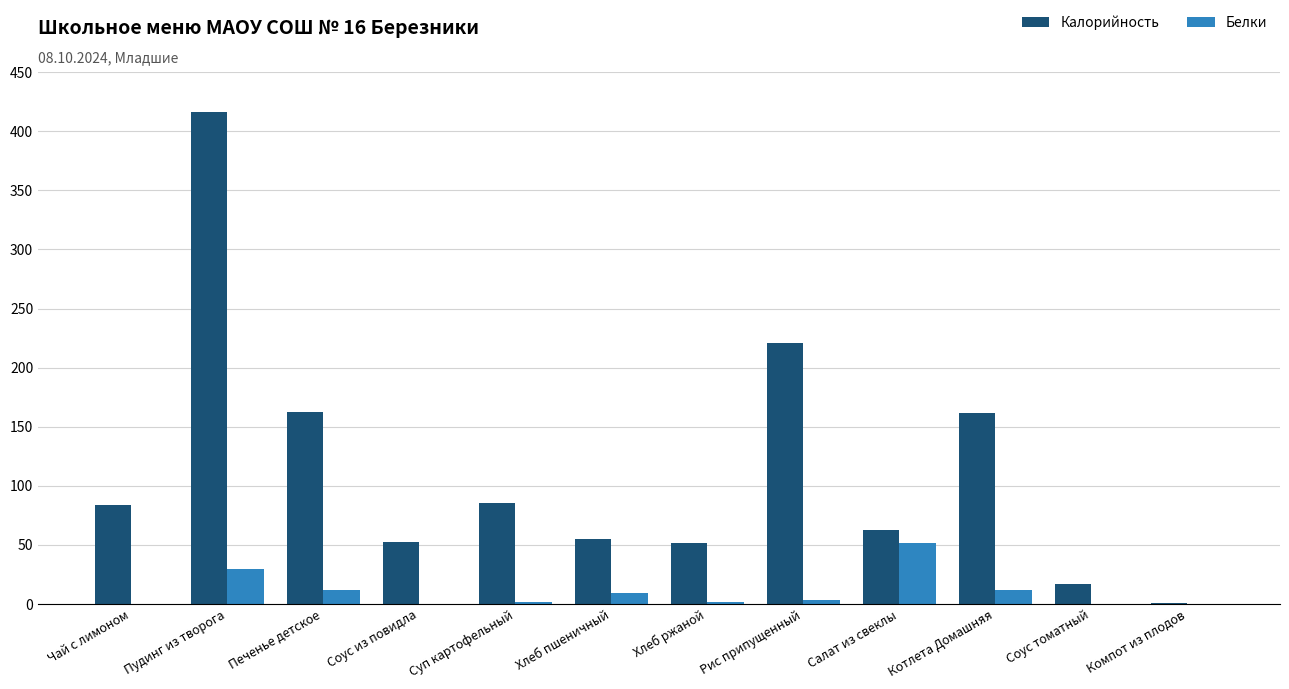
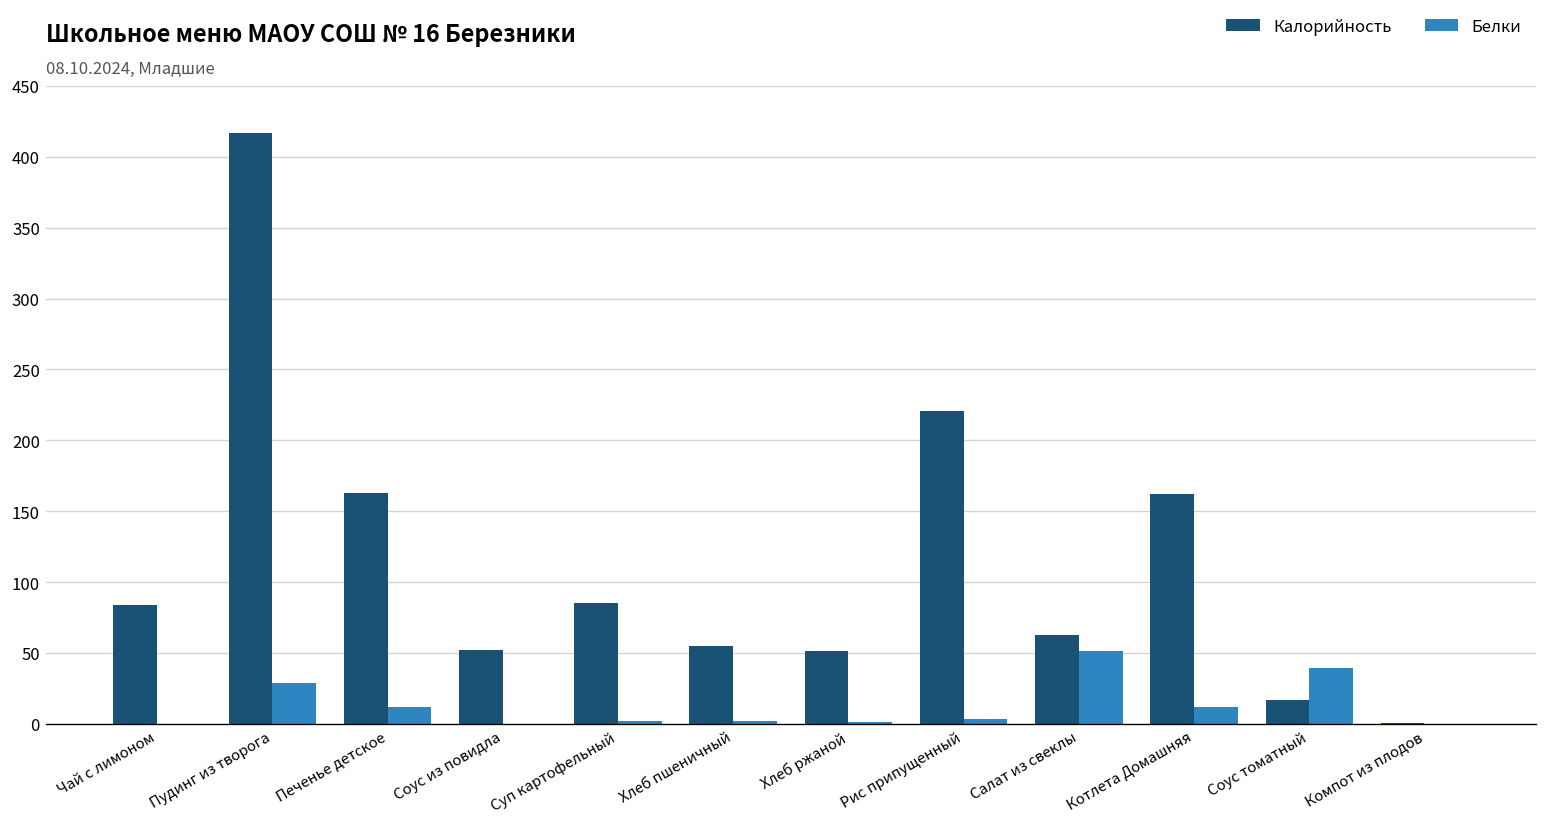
  {
    "Калорийность": {
      "Чай с лимоном": 84,
      "Пудинг из творога": 417,
      "Печенье детское": 163,
      "Соус из повидла": 52,
      "Суп картофельный": 85,
      "Хлеб пшеничный": 55,
      "Хлеб ржаной": 52,
      "Рис припущенный": 221,
      "Салат из свеклы": 63,
      "Котлета Домашняя": 162,
      "Соус томатный": 17
    },
    "Белки": {
      "Пудинг из творога": 29,
      "Печенье детское": 12,
-     "Хлеб пшеничный": 10,
+     "Хлеб пшеничный": 2,
      "Рис припущенный": 3,
      "Салат из свеклы": 52,
      "Котлета Домашняя": 12,
-     "Соус томатный": 0
+     "Соус томатный": 40
    }
  }
